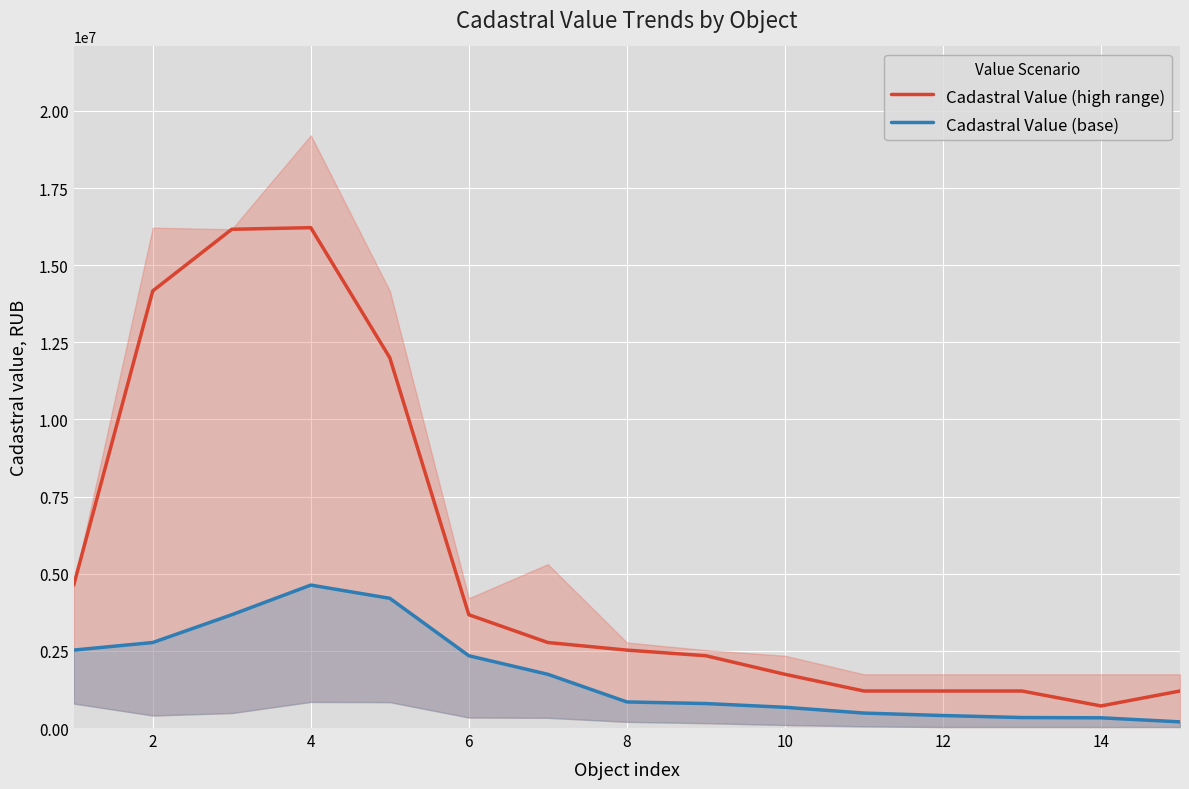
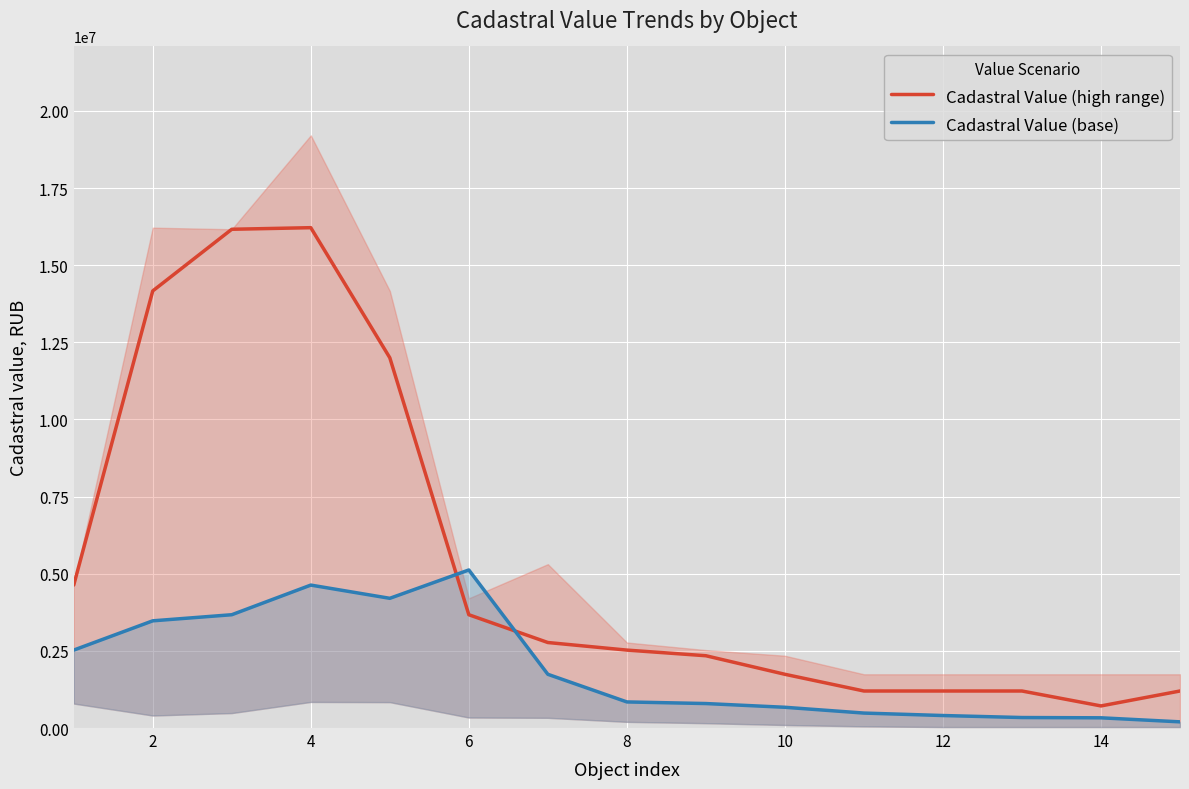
  {
    "Cadastral Value (high range)": {
      "2": 14200000,
      "4": 16200000,
      "6": 3700000,
      "8": 2500000,
      "10": 1700000,
      "12": 1200000,
      "14": 700000
    },
    "Cadastral Value (base)": {
-     "2": 2800000,
+     "2": 3500000,
      "4": 4600000,
-     "6": 2300000,
+     "6": 5100000,
      "8": 800000,
      "10": 700000,
      "12": 400000,
      "14": 300000
    }
  }
